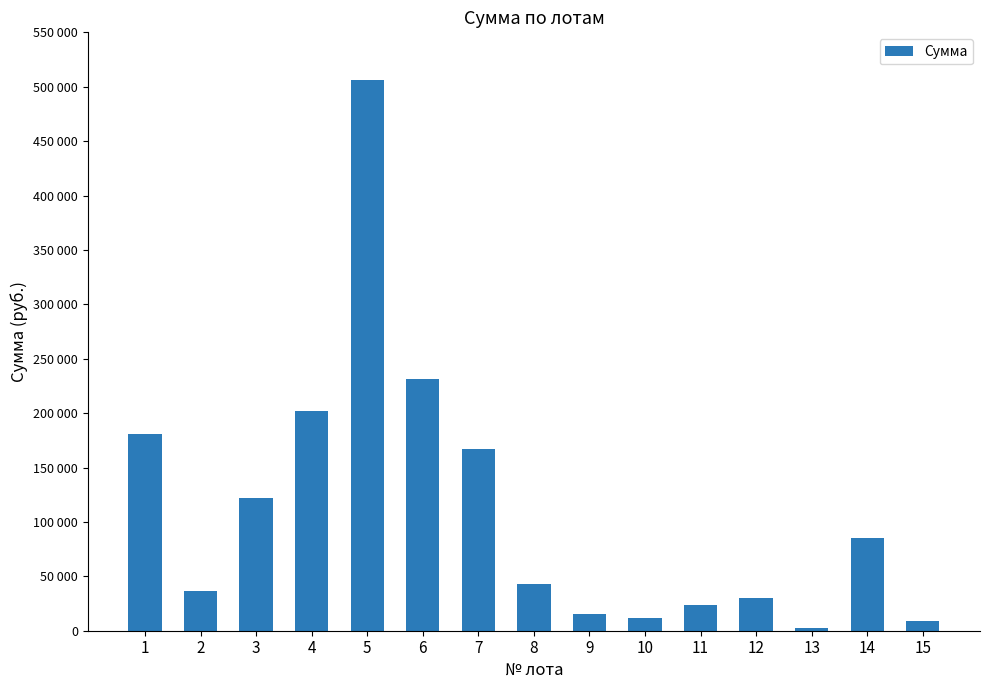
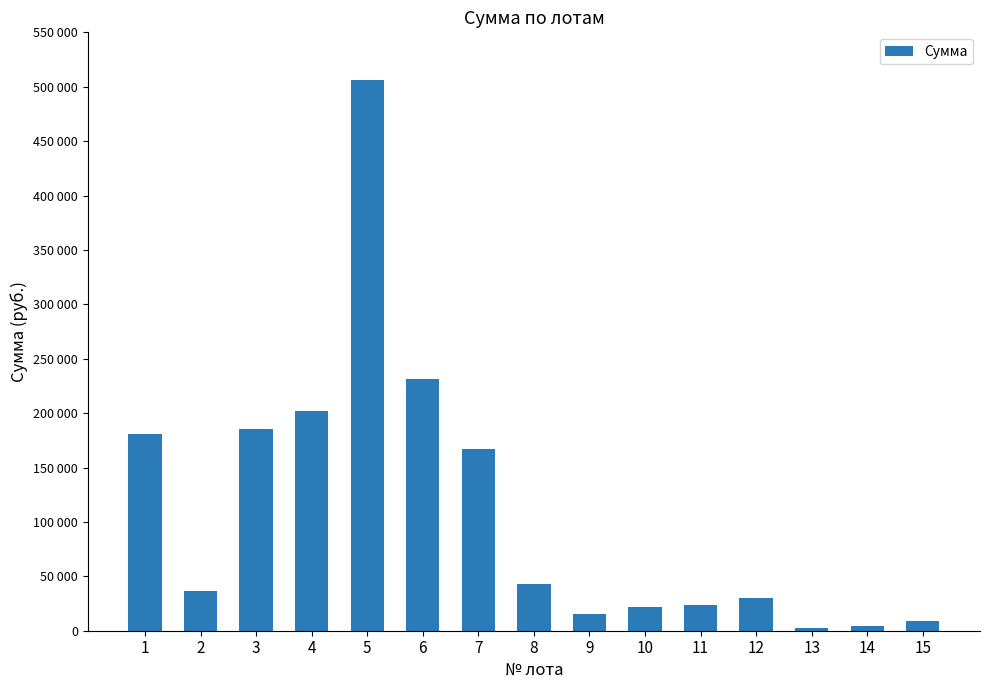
  {
    "1": 181000,
    "2": 36000,
-   "3": 122000,
+   "3": 186000,
    "4": 202000,
    "5": 506000,
    "6": 231000,
    "7": 167000,
    "8": 43000,
    "9": 15000,
-   "10": 12000,
+   "10": 22000,
    "11": 24000,
    "12": 30000,
    "13": 3000,
-   "14": 85000,
+   "14": 4000,
    "15": 9000
  }
